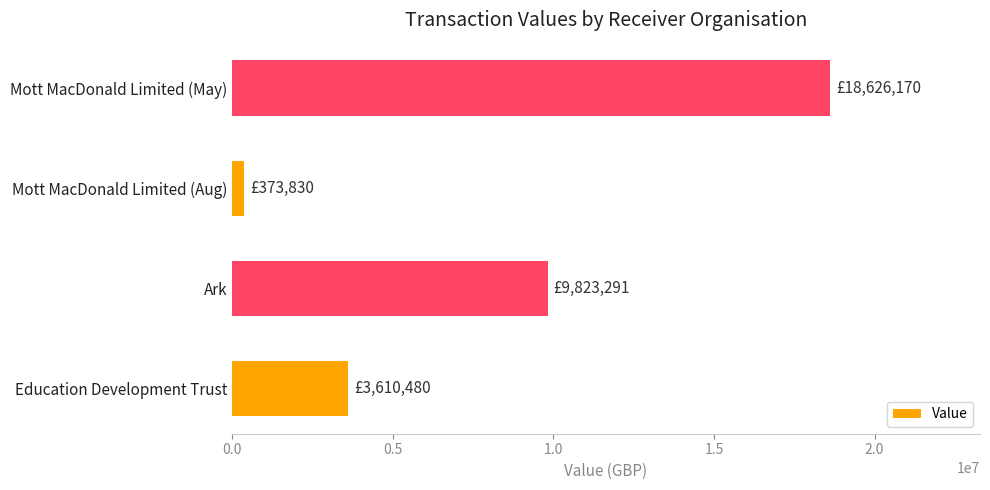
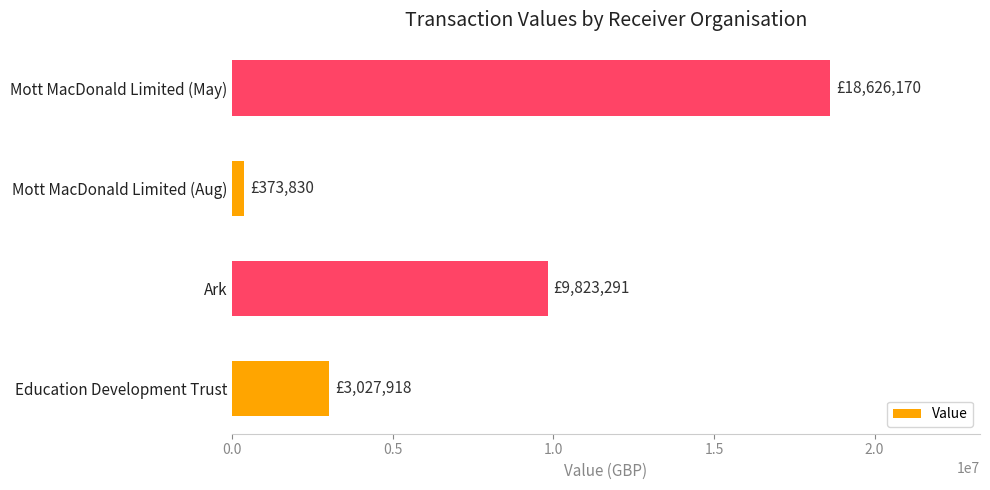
  {
    "Mott MacDonald Limited (May)": "£18,626,170",
    "Mott MacDonald Limited (Aug)": "£373,830",
    "Ark": "£9,823,291",
-   "Education Development Trust": "£3,610,480"
+   "Education Development Trust": "£3,027,918"
  }
